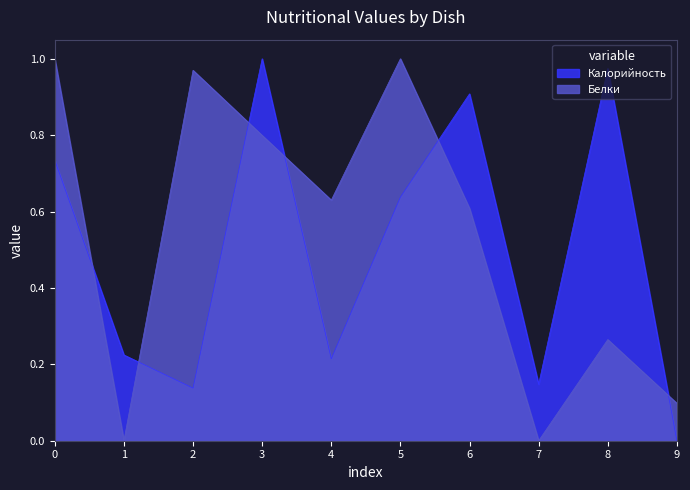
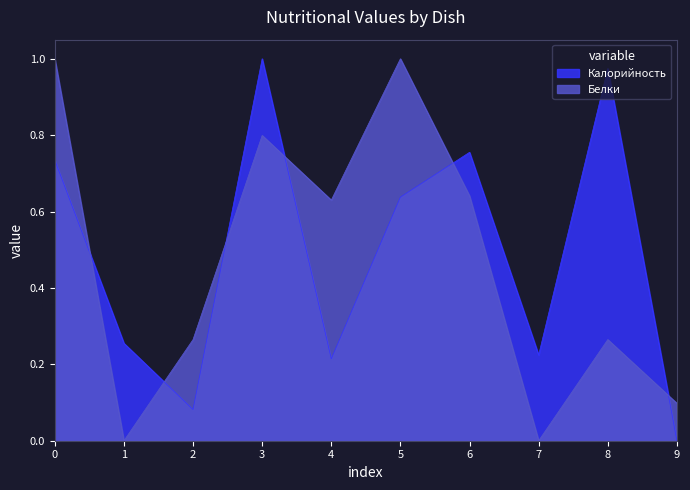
  {
    "Калорийность": {
      "0": 0.73,
-     "1": 0.22,
-     "2": 0.14,
+     "1": 0.26,
+     "2": 0.08,
      "3": 1.00,
      "4": 0.21,
      "5": 0.64,
-     "6": 0.91,
-     "7": 0.15,
+     "6": 0.76,
+     "7": 0.22,
      "9": 0.00
    },
    "Белки": {
      "0": 1.00,
      "1": 0.00,
-     "2": 0.97,
+     "2": 0.26,
      "3": 0.80,
      "4": 0.63,
      "5": 1.00,
-     "6": 0.61,
+     "6": 0.64,
      "7": 0.00,
      "8": 0.26,
      "9": 0.10
    }
  }
